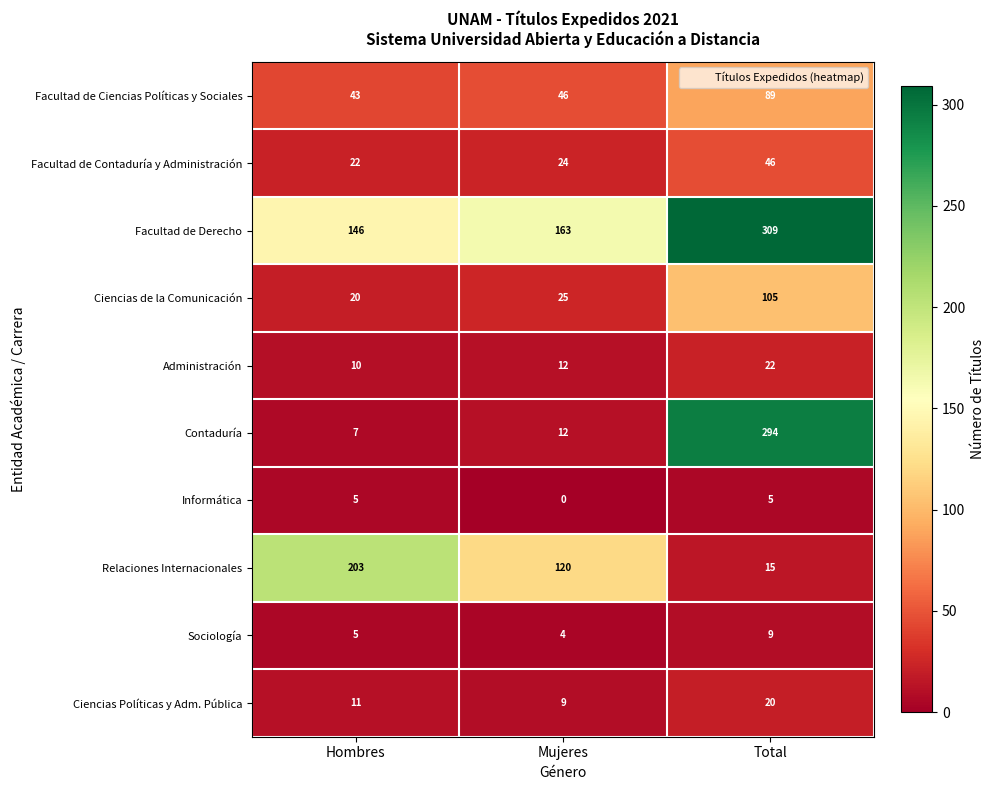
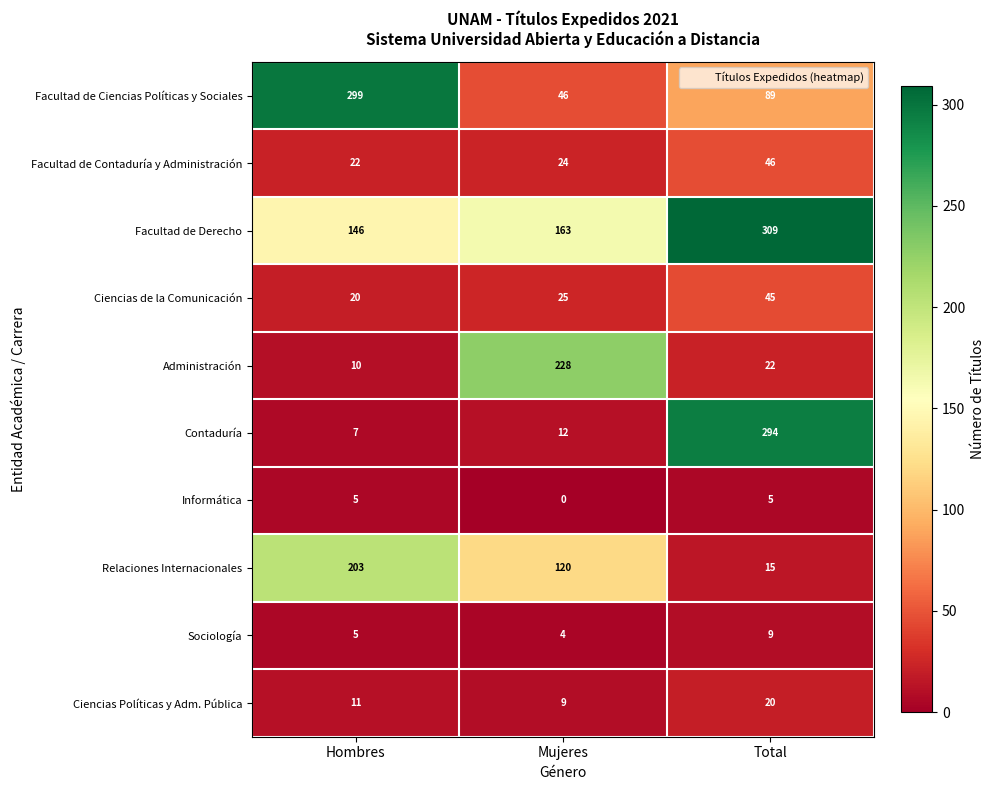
  {
    "Facultad de Ciencias Políticas y Sociales": {
-     "Hombres": 43,
+     "Hombres": 299,
      "Mujeres": 46,
      "Total": 89
    },
    "Facultad de Contaduría y Administración": {
      "Hombres": 22,
      "Mujeres": 24,
      "Total": 46
    },
    "Facultad de Derecho": {
      "Hombres": 146,
      "Mujeres": 163,
      "Total": 309
    },
    "Ciencias de la Comunicación": {
      "Hombres": 20,
      "Mujeres": 25,
-     "Total": 105
+     "Total": 45
    },
    "Administración": {
      "Hombres": 10,
-     "Mujeres": 12,
+     "Mujeres": 228,
      "Total": 22
    },
    "Contaduría": {
      "Hombres": 7,
      "Mujeres": 12,
      "Total": 294
    },
    "Informática": {
      "Hombres": 5,
      "Mujeres": 0,
      "Total": 5
    },
    "Relaciones Internacionales": {
      "Hombres": 203,
      "Mujeres": 120,
      "Total": 15
    },
    "Sociología": {
      "Hombres": 5,
      "Mujeres": 4,
      "Total": 9
    },
    "Ciencias Políticas y Adm. Pública": {
      "Hombres": 11,
      "Mujeres": 9,
      "Total": 20
    }
  }
